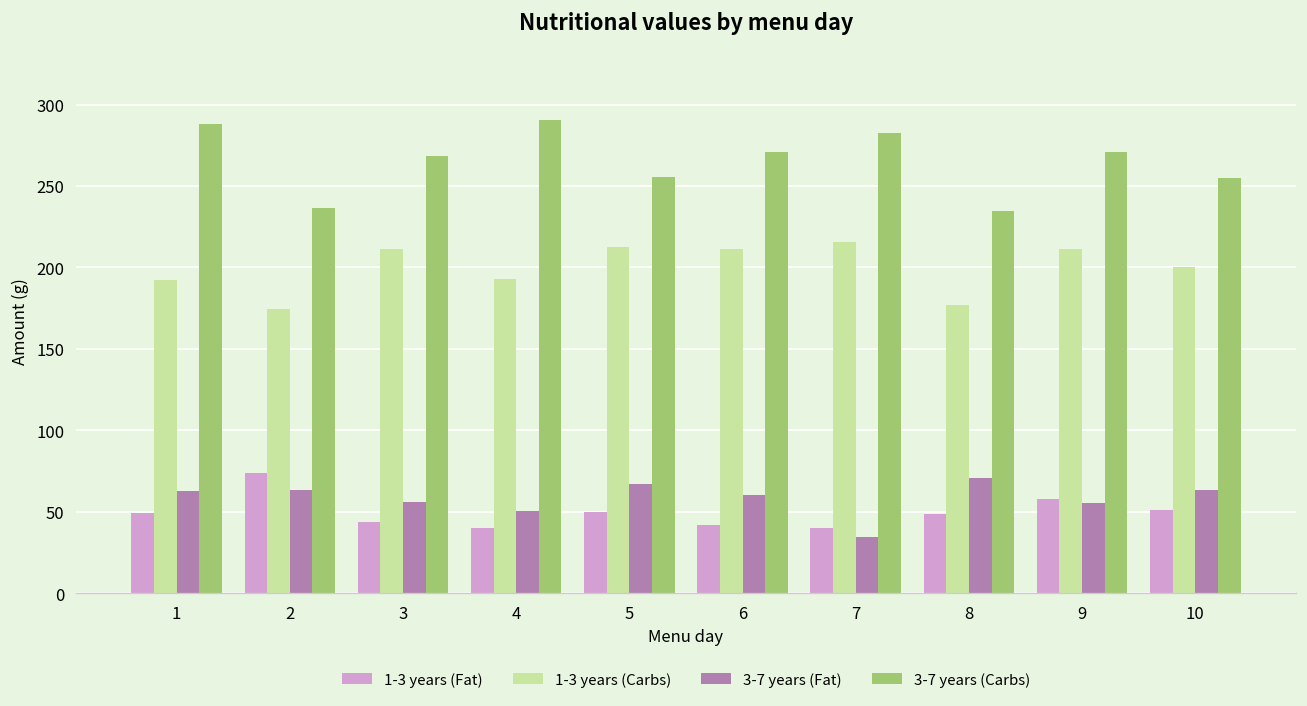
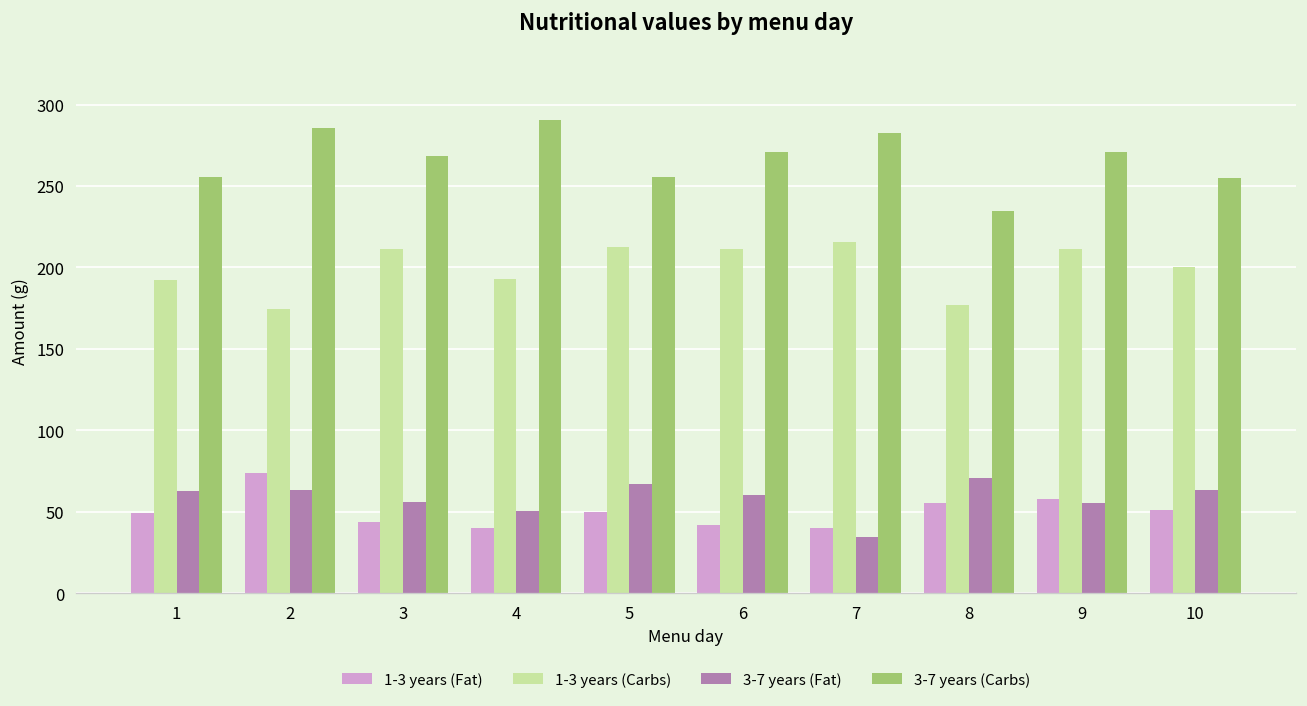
  {
    "1-3 years (Fat)": {
      "1": 49,
      "2": 74,
      "3": 44,
      "4": 40,
      "5": 50,
      "6": 42,
      "7": 40,
-     "8": 49,
+     "8": 55,
      "9": 58,
      "10": 51
    },
    "1-3 years (Carbs)": {
      "1": 193,
      "2": 174,
      "3": 212,
      "4": 193,
      "5": 212,
      "6": 211,
      "7": 215,
      "8": 177,
      "9": 211,
      "10": 200
    },
    "3-7 years (Fat)": {
      "1": 63,
      "2": 63,
      "3": 56,
      "4": 51,
      "5": 67,
      "6": 60,
      "7": 35,
      "8": 71,
      "9": 55,
      "10": 63
    },
    "3-7 years (Carbs)": {
-     "1": 288,
-     "2": 236,
+     "1": 255,
+     "2": 286,
      "3": 268,
      "4": 290,
      "5": 256,
      "6": 271,
      "7": 283,
      "8": 234,
      "9": 271,
      "10": 255
    }
  }
